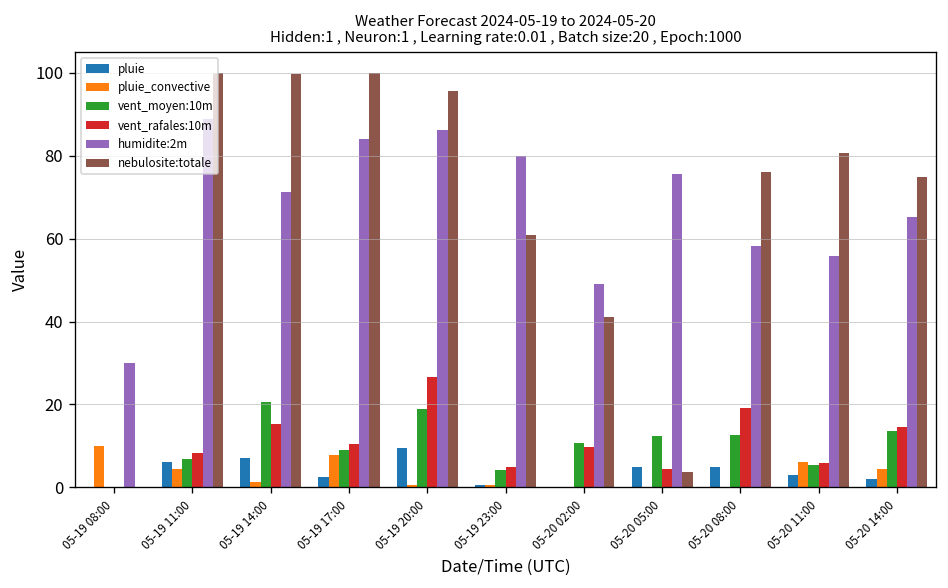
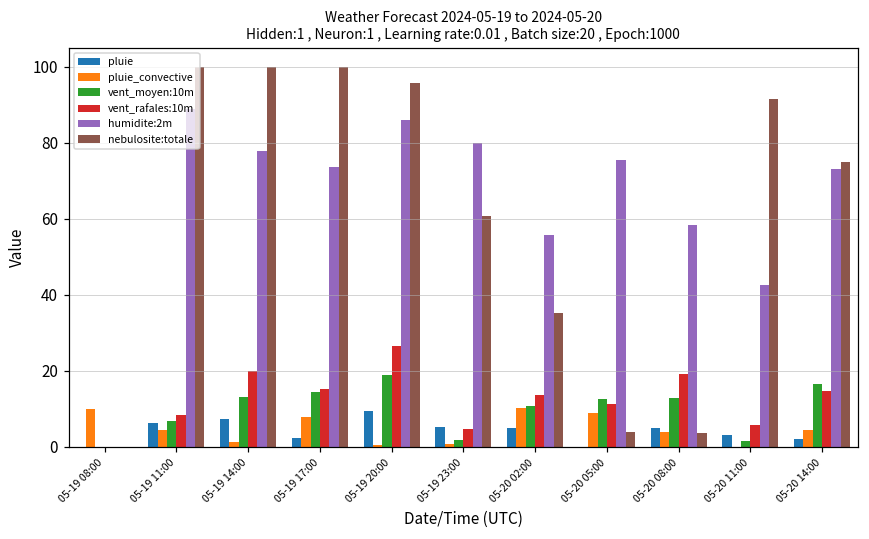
  {
    "pluie": {
      "05-19 08:00": 0,
      "05-19 11:00": 6,
      "05-19 14:00": 7,
      "05-19 17:00": 2,
      "05-19 20:00": 9,
-     "05-19 23:00": 1,
-     "05-20 02:00": 0,
-     "05-20 05:00": 5,
+     "05-19 23:00": 5,
+     "05-20 02:00": 5,
+     "05-20 05:00": 0,
      "05-20 08:00": 5,
      "05-20 11:00": 3,
      "05-20 14:00": 2
    },
    "pluie_convective": {
      "05-19 08:00": 10,
      "05-19 11:00": 4,
      "05-19 14:00": 1,
      "05-19 17:00": 8,
-     "05-20 02:00": 0,
-     "05-20 05:00": 0,
-     "05-20 08:00": 0,
-     "05-20 11:00": 6,
+     "05-20 02:00": 10,
+     "05-20 05:00": 9,
+     "05-20 08:00": 4,
+     "05-20 11:00": 0,
      "05-20 14:00": 5
    },
    "vent_moyen:10m": {
      "05-19 08:00": 0,
      "05-19 11:00": 7,
-     "05-19 14:00": 21,
-     "05-19 17:00": 9,
+     "05-19 14:00": 13,
+     "05-19 17:00": 14,
      "05-19 20:00": 19,
-     "05-19 23:00": 4,
+     "05-19 23:00": 2,
      "05-20 02:00": 11,
      "05-20 05:00": 13,
      "05-20 08:00": 13,
-     "05-20 11:00": 5,
-     "05-20 14:00": 14
+     "05-20 11:00": 1,
+     "05-20 14:00": 17
    },
    "vent_rafales:10m": {
      "05-19 08:00": 0,
      "05-19 11:00": 8,
-     "05-19 14:00": 15,
-     "05-19 17:00": 10,
+     "05-19 14:00": 20,
+     "05-19 17:00": 15,
      "05-19 20:00": 27,
      "05-19 23:00": 5,
-     "05-20 02:00": 10,
-     "05-20 05:00": 4,
+     "05-20 02:00": 14,
+     "05-20 05:00": 11,
      "05-20 08:00": 19,
      "05-20 11:00": 6,
      "05-20 14:00": 15
    },
    "humidite:2m": {
-     "05-19 08:00": 30,
-     "05-19 14:00": 71,
-     "05-19 17:00": 84,
+     "05-19 08:00": 0,
+     "05-19 14:00": 78,
+     "05-19 17:00": 74,
      "05-19 20:00": 86,
      "05-19 23:00": 80,
-     "05-20 02:00": 49,
+     "05-20 02:00": 56,
      "05-20 05:00": 76,
      "05-20 08:00": 58,
-     "05-20 11:00": 56,
-     "05-20 14:00": 65
+     "05-20 11:00": 43,
+     "05-20 14:00": 73
    },
    "nebulosite:totale": {
      "05-19 08:00": 0,
      "05-19 14:00": 100,
      "05-19 17:00": 100,
      "05-19 20:00": 96,
      "05-19 23:00": 61,
-     "05-20 02:00": 41,
+     "05-20 02:00": 35,
      "05-20 05:00": 4,
-     "05-20 08:00": 76,
-     "05-20 11:00": 81,
+     "05-20 08:00": 4,
+     "05-20 11:00": 92,
      "05-20 14:00": 75
    }
  }
